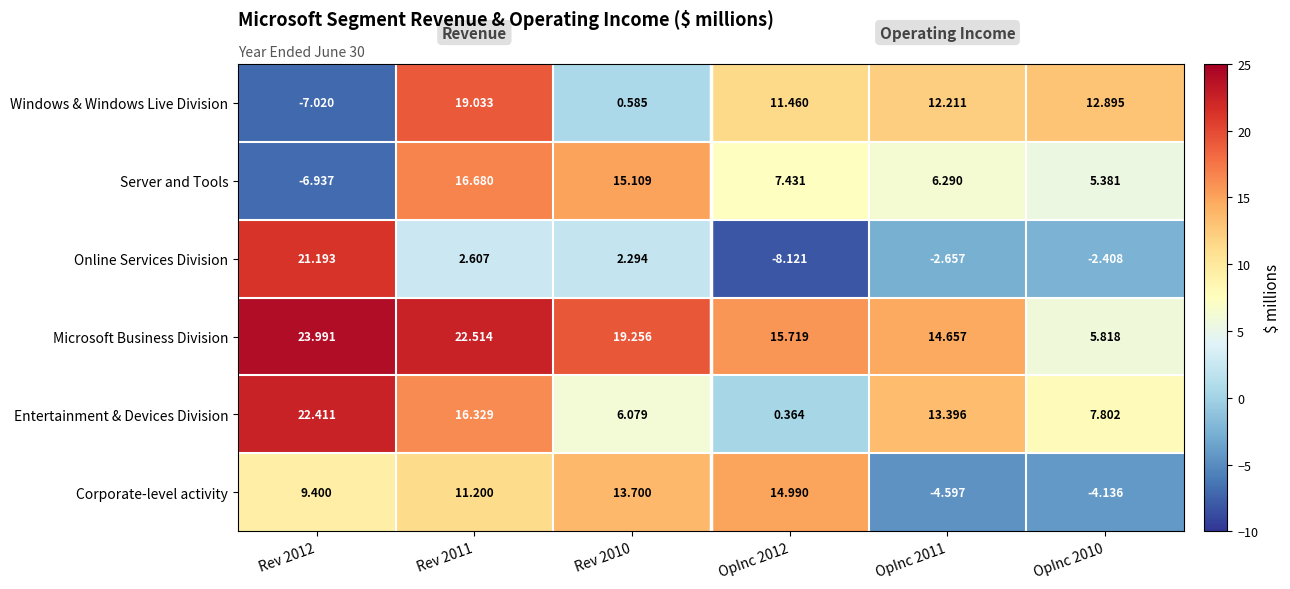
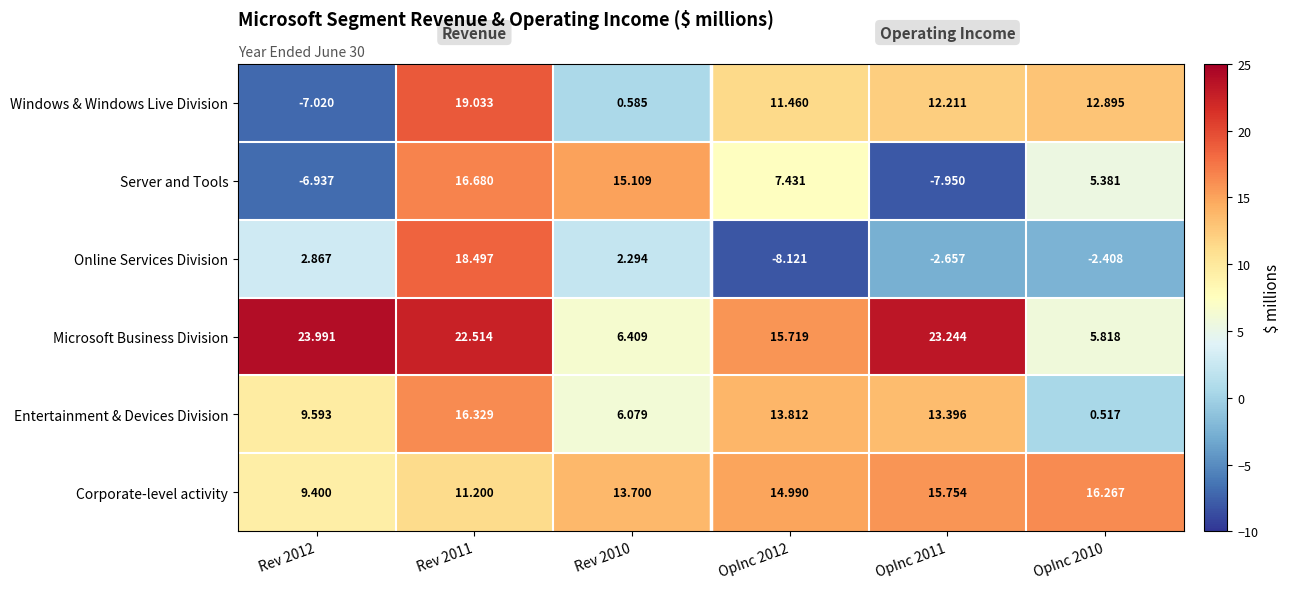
  {
    "Windows & Windows Live Division": {
      "Rev 2012": -7.020,
      "Rev 2011": 19.033,
      "Rev 2010": 0.585,
      "OpInc 2012": 11.460,
      "OpInc 2011": 12.211,
      "OpInc 2010": 12.895
    },
    "Server and Tools": {
      "Rev 2012": -6.937,
      "Rev 2011": 16.680,
      "Rev 2010": 15.109,
      "OpInc 2012": 7.431,
-     "OpInc 2011": 6.290,
+     "OpInc 2011": -7.950,
      "OpInc 2010": 5.381
    },
    "Online Services Division": {
-     "Rev 2012": 21.193,
-     "Rev 2011": 2.607,
+     "Rev 2012": 2.867,
+     "Rev 2011": 18.497,
      "Rev 2010": 2.294,
      "OpInc 2012": -8.121,
      "OpInc 2011": -2.657,
      "OpInc 2010": -2.408
    },
    "Microsoft Business Division": {
      "Rev 2012": 23.991,
      "Rev 2011": 22.514,
-     "Rev 2010": 19.256,
+     "Rev 2010": 6.409,
      "OpInc 2012": 15.719,
-     "OpInc 2011": 14.657,
+     "OpInc 2011": 23.244,
      "OpInc 2010": 5.818
    },
    "Entertainment & Devices Division": {
-     "Rev 2012": 22.411,
+     "Rev 2012": 9.593,
      "Rev 2011": 16.329,
      "Rev 2010": 6.079,
-     "OpInc 2012": 0.364,
+     "OpInc 2012": 13.812,
      "OpInc 2011": 13.396,
-     "OpInc 2010": 7.802
+     "OpInc 2010": 0.517
    },
    "Corporate-level activity": {
      "Rev 2012": 9.400,
      "Rev 2011": 11.200,
      "Rev 2010": 13.700,
      "OpInc 2012": 14.990,
-     "OpInc 2011": -4.597,
-     "OpInc 2010": -4.136
+     "OpInc 2011": 15.754,
+     "OpInc 2010": 16.267
    }
  }
